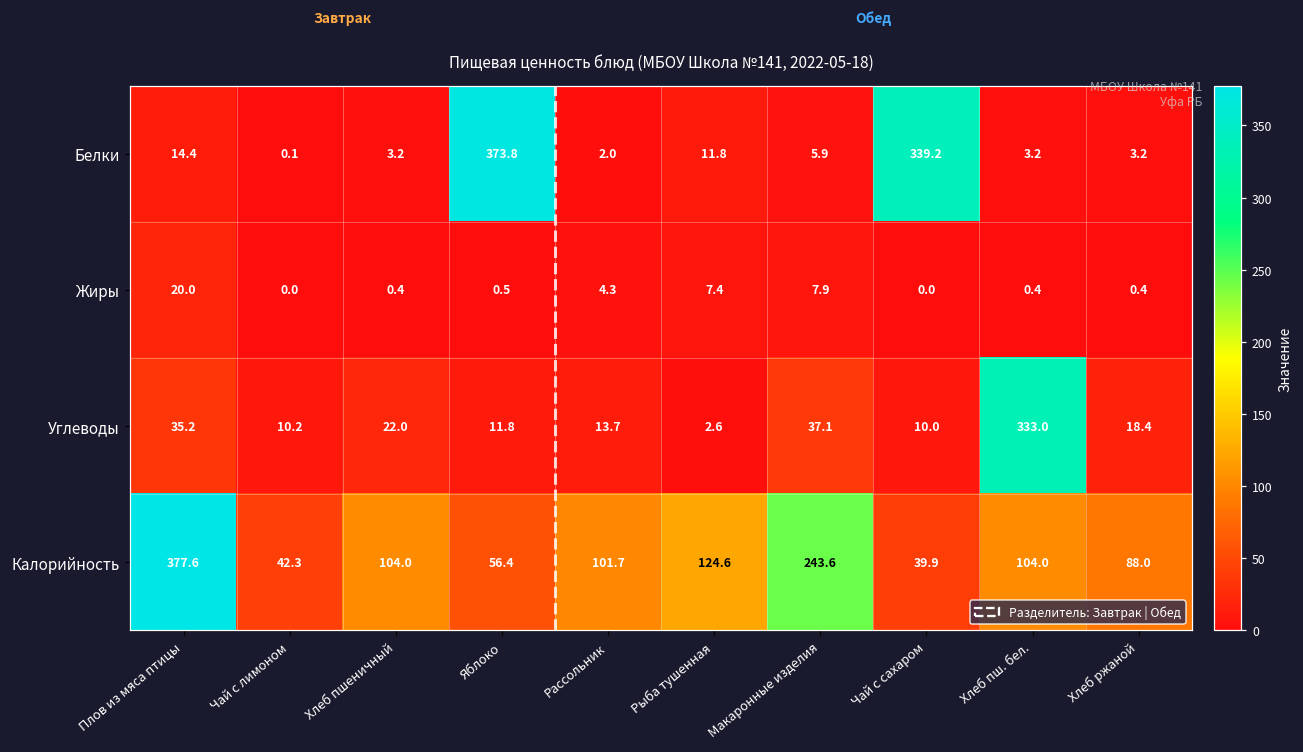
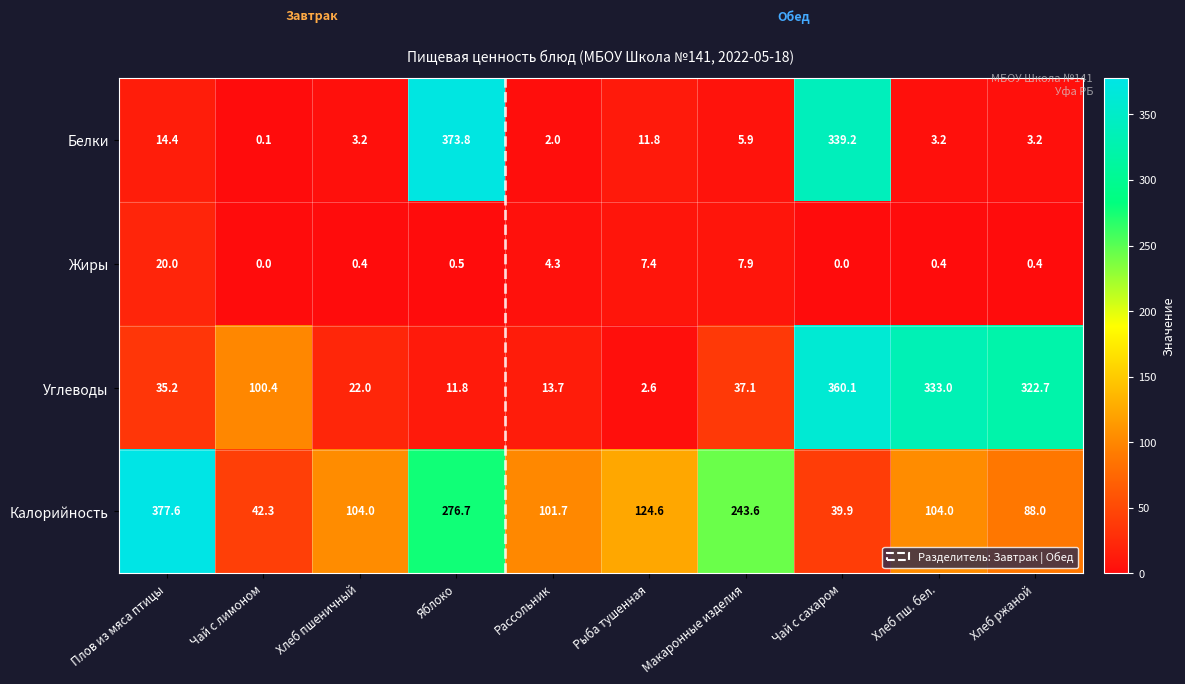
  {
    "Белки": {
      "Плов из мяса птицы": 14.4,
      "Чай с лимоном": 0.1,
      "Хлеб пшеничный": 3.2,
      "Яблоко": 373.8,
      "Рассольник": 2.0,
      "Рыба тушенная": 11.8,
      "Макаронные изделия": 5.9,
      "Чай с сахаром": 339.2,
      "Хлеб пш. бел.": 3.2
    },
    "Жиры": {
      "Плов из мяса птицы": 20.0,
      "Чай с лимоном": 0.0,
      "Хлеб пшеничный": 0.4,
      "Яблоко": 0.5,
      "Рассольник": 4.3,
      "Рыба тушенная": 7.4,
      "Макаронные изделия": 7.9,
      "Чай с сахаром": 0.0,
      "Хлеб пш. бел.": 0.4,
      "Хлеб ржаной": 0.4
    },
    "Углеводы": {
      "Плов из мяса птицы": 35.2,
-     "Чай с лимоном": 10.2,
+     "Чай с лимоном": 100.4,
      "Хлеб пшеничный": 22.0,
      "Яблоко": 11.8,
      "Рассольник": 13.7,
      "Рыба тушенная": 2.6,
      "Макаронные изделия": 37.1,
-     "Чай с сахаром": 10.0,
+     "Чай с сахаром": 360.1,
      "Хлеб пш. бел.": 333.0,
-     "Хлеб ржаной": 18.4
+     "Хлеб ржаной": 322.7
    },
    "Калорийность": {
      "Плов из мяса птицы": 377.6,
      "Чай с лимоном": 42.3,
      "Хлеб пшеничный": 104.0,
-     "Яблоко": 56.4,
+     "Яблоко": 276.7,
      "Рассольник": 101.7,
      "Рыба тушенная": 124.6,
      "Макаронные изделия": 243.6,
      "Чай с сахаром": 39.9,
      "Хлеб пш. бел.": 104.0,
      "Хлеб ржаной": 88.0
    }
  }
